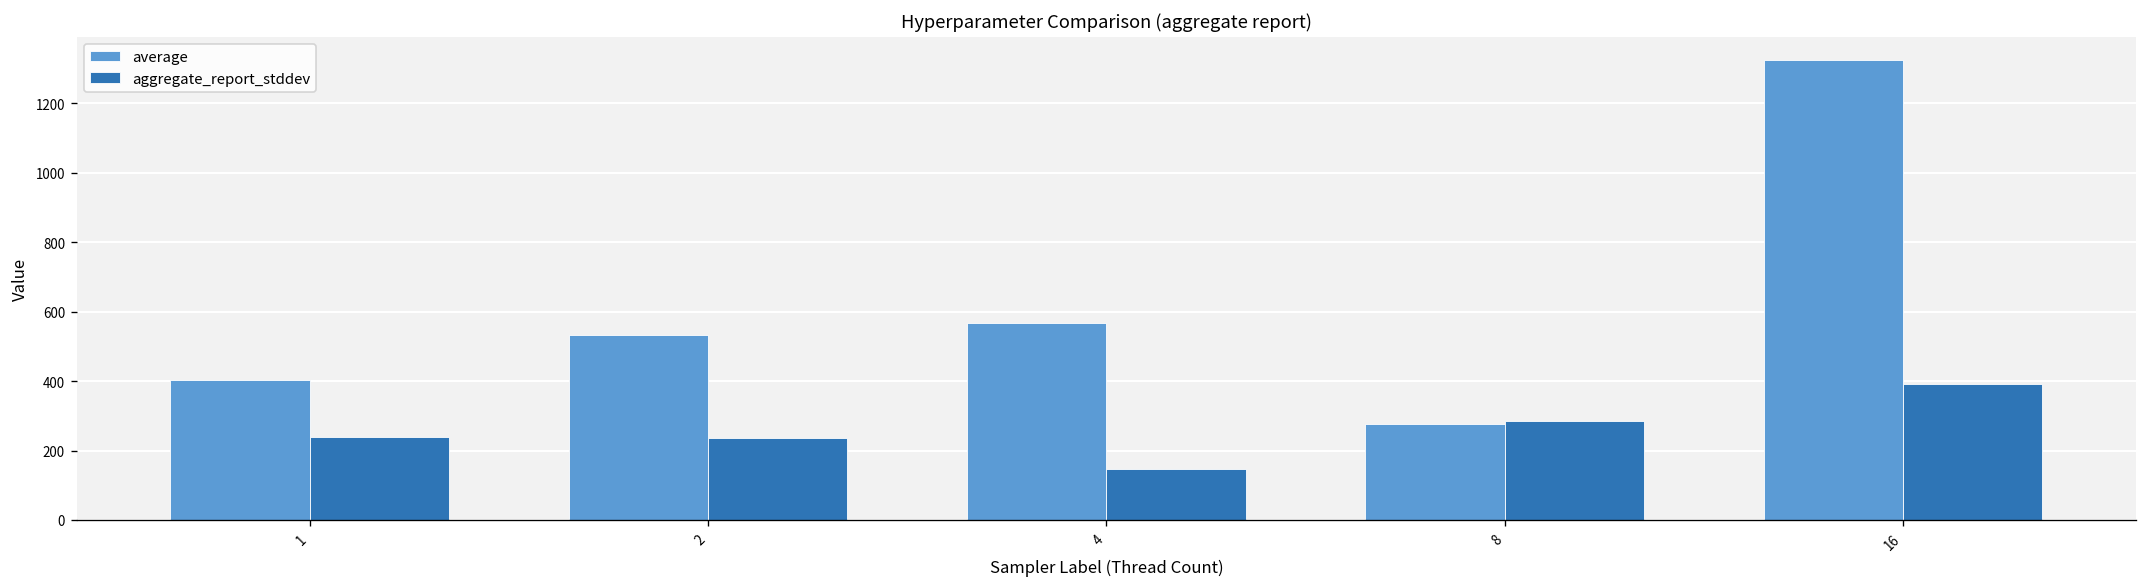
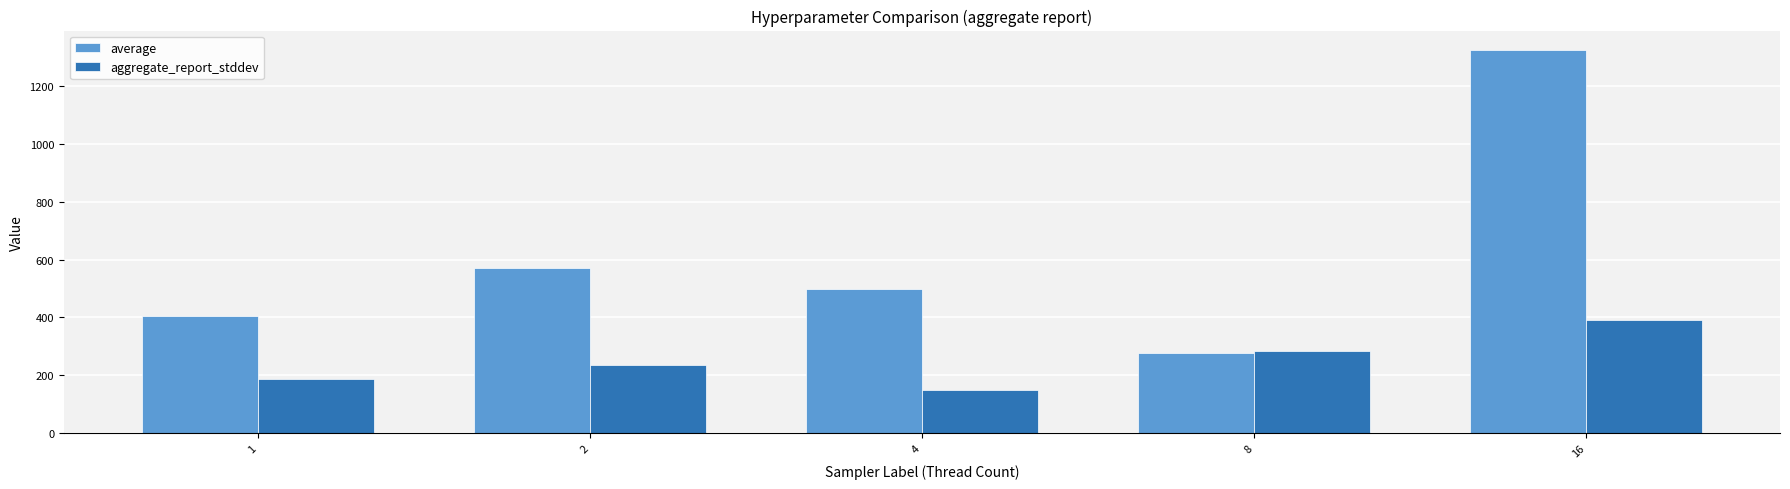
  {
    "average": {
      "1": 400,
-     "2": 530,
-     "4": 570,
+     "2": 570,
+     "4": 500,
      "8": 280,
      "16": 1330
    },
    "aggregate_report_stddev": {
-     "1": 240,
+     "1": 190,
      "2": 240,
      "4": 150,
      "8": 280,
      "16": 390
    }
  }
